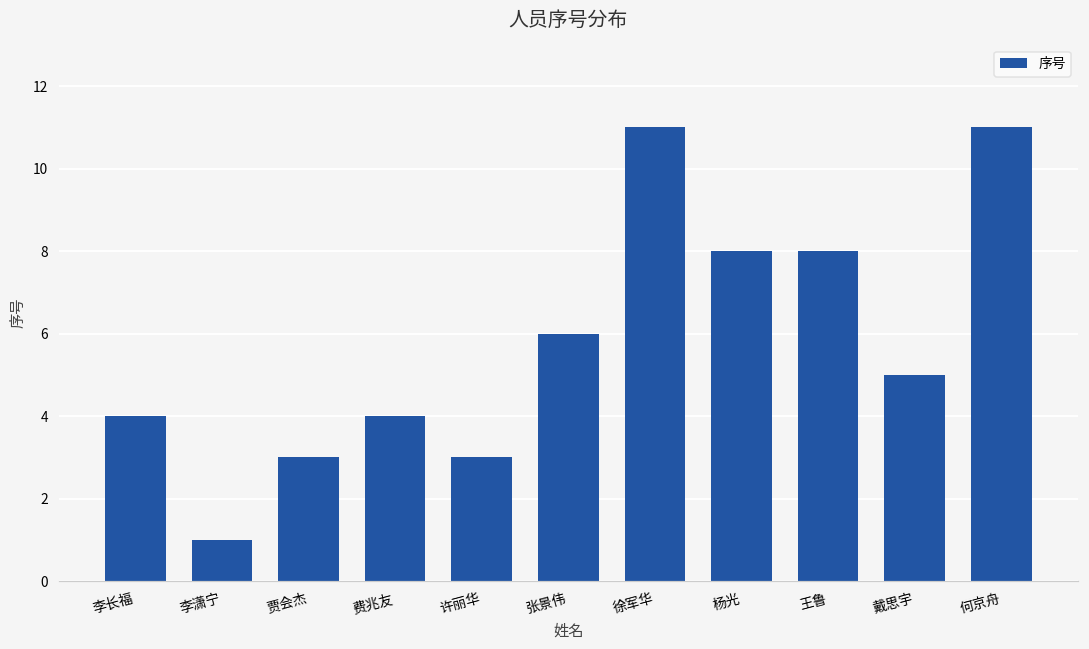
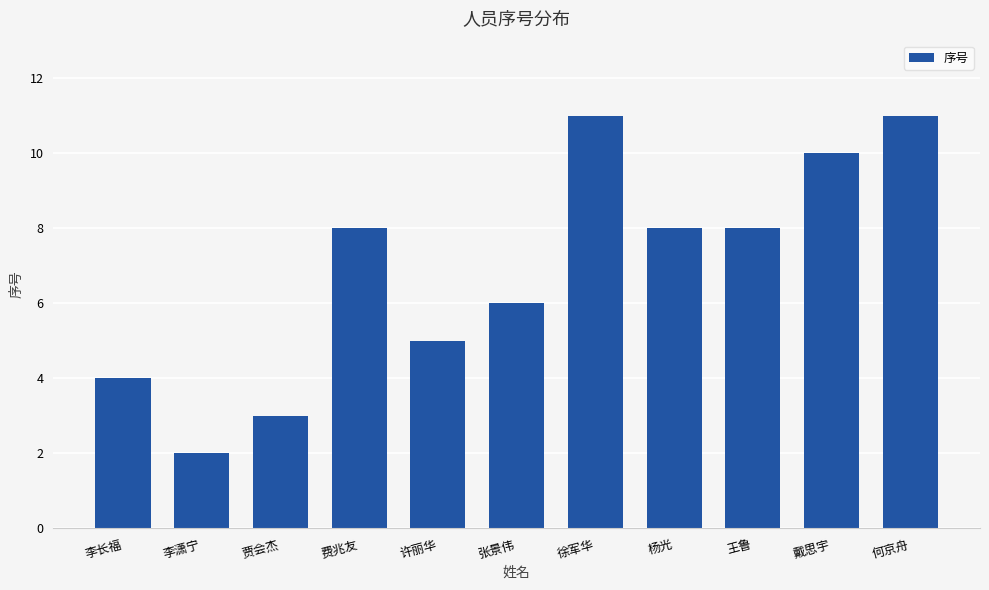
  {
    "李长福": 4,
-   "李潇宁": 1,
+   "李潇宁": 2,
    "贾会杰": 3,
-   "费兆友": 4,
-   "许丽华": 3,
+   "费兆友": 8,
+   "许丽华": 5,
    "张景伟": 6,
    "徐军华": 11,
    "杨光": 8,
    "王鲁": 8,
-   "戴思宇": 5,
+   "戴思宇": 10,
    "何京舟": 11
  }
